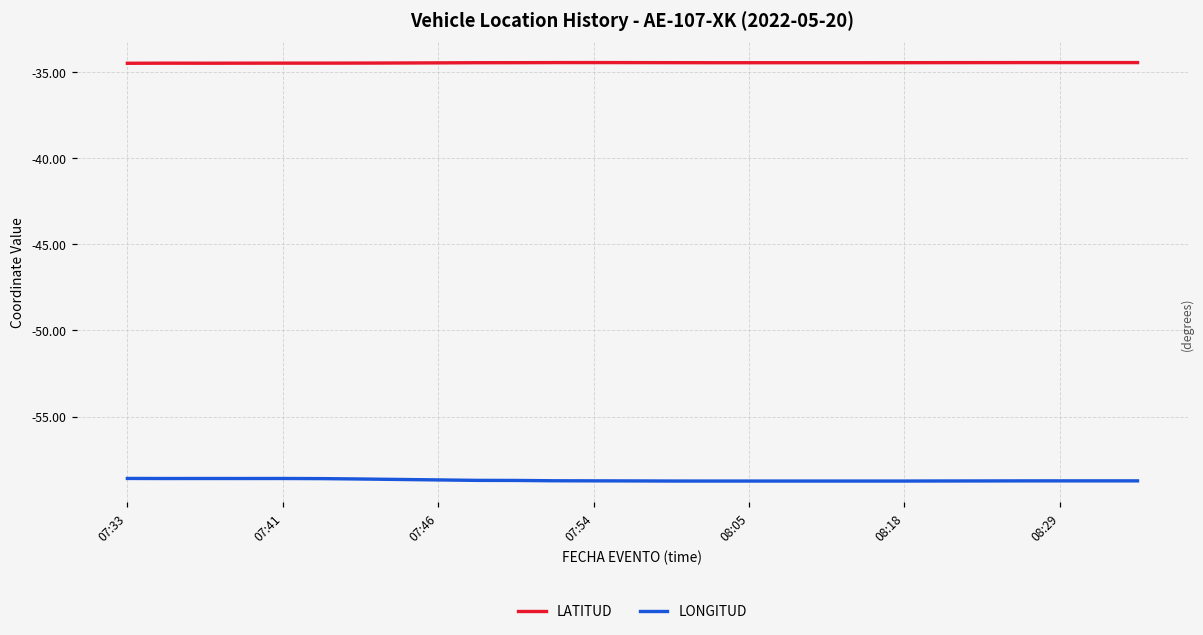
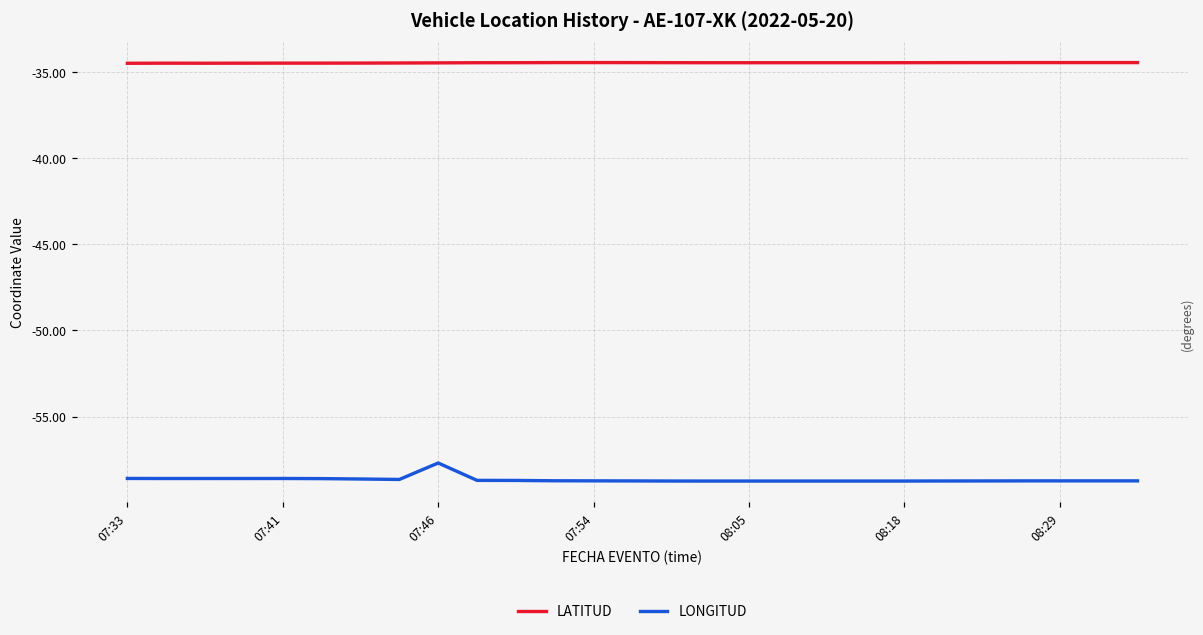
  {
    "LATITUD": {
      "07:46": -34.5,
      "07:54": -34.5,
      "08:05": -34.5,
      "08:18": -34.5,
      "08:29": -34.5
    },
    "LONGITUD": {
-     "07:46": -58.7,
+     "07:46": -57.7,
      "07:54": -58.7,
      "08:05": -58.7,
      "08:18": -58.7,
      "08:29": -58.7
    }
  }
